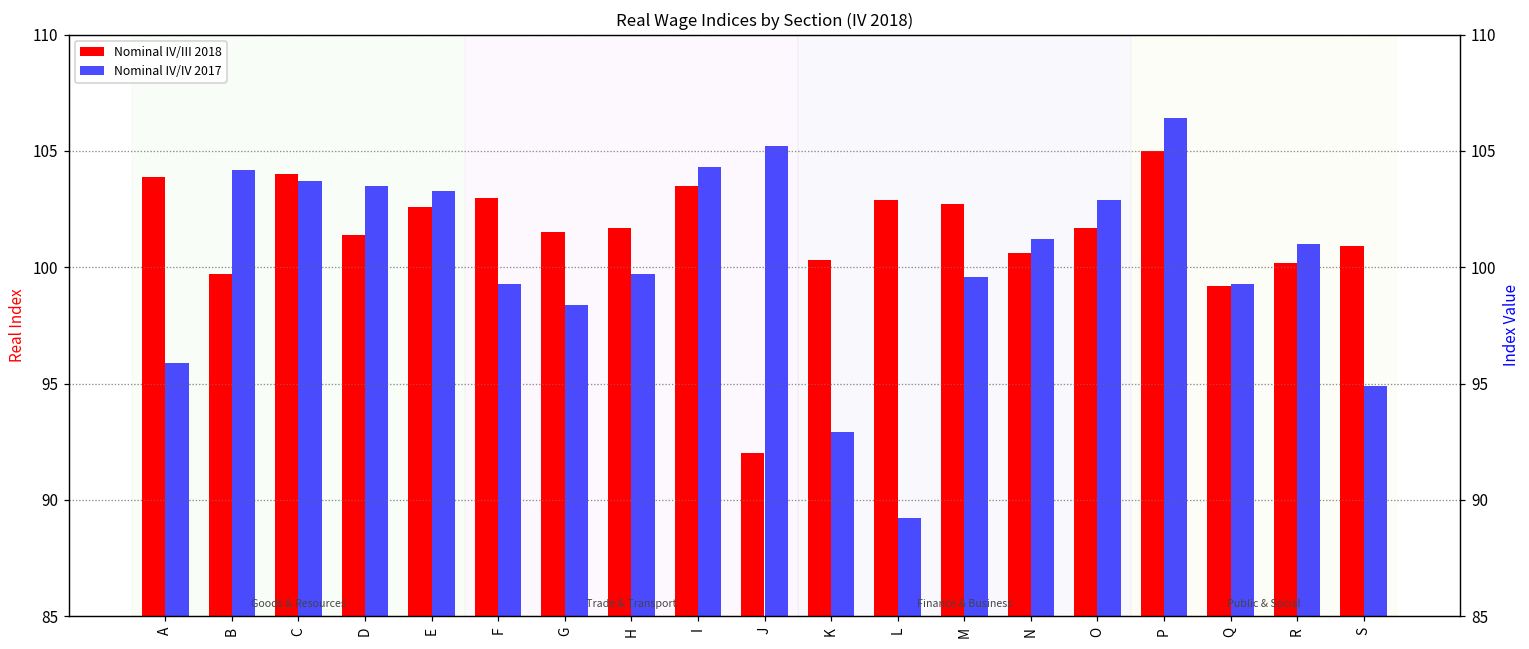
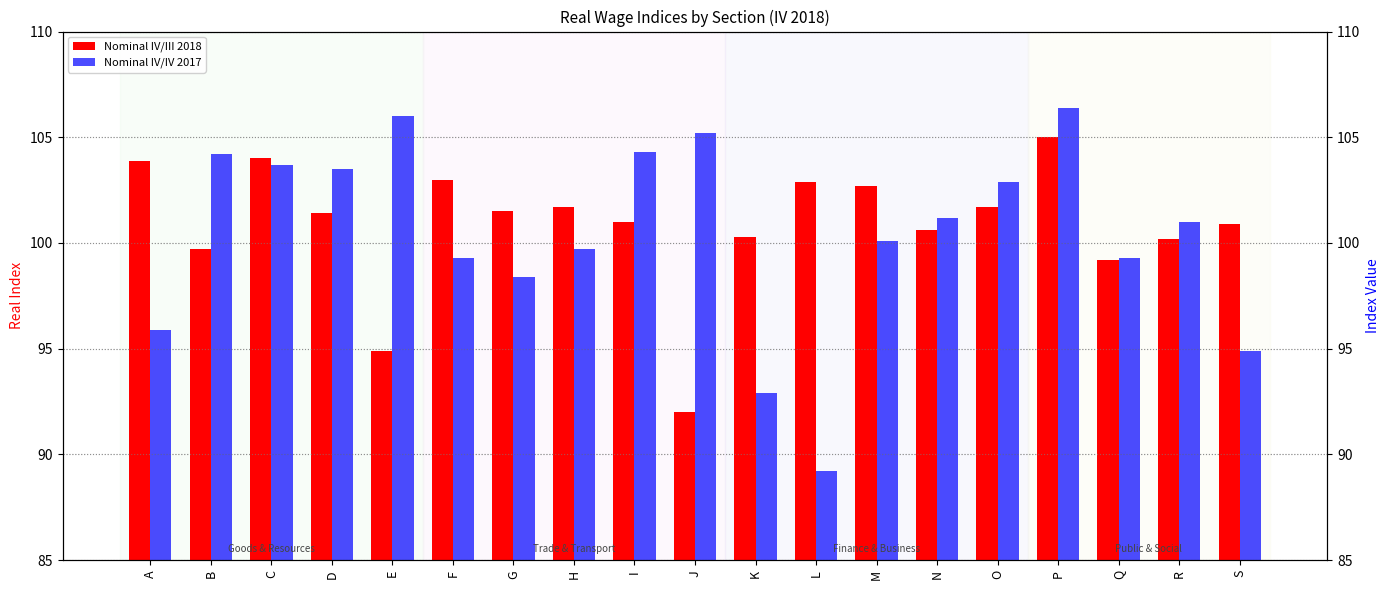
  {
    "Nominal IV/III 2018": {
      "A": 103.9,
      "B": 99.7,
      "C": 104.0,
      "D": 101.4,
-     "E": 102.6,
+     "E": 94.9,
      "F": 103.0,
      "G": 101.5,
      "H": 101.7,
-     "I": 103.5,
+     "I": 101.0,
      "J": 92.0,
      "K": 100.3,
      "L": 102.9,
      "M": 102.7,
      "N": 100.6,
      "O": 101.7,
      "P": 105.0,
      "Q": 99.2,
      "R": 100.2,
      "S": 100.9
    },
    "Nominal IV/IV 2017": {
      "A": 95.9,
      "B": 104.2,
      "C": 103.7,
      "D": 103.5,
-     "E": 103.3,
+     "E": 106.0,
      "F": 99.3,
      "G": 98.4,
      "H": 99.7,
      "I": 104.3,
      "J": 105.2,
      "K": 92.9,
      "L": 89.2,
-     "M": 99.6,
+     "M": 100.1,
      "N": 101.2,
      "O": 102.9,
      "P": 106.4,
      "Q": 99.3,
      "R": 101.0,
      "S": 94.9
    }
  }
